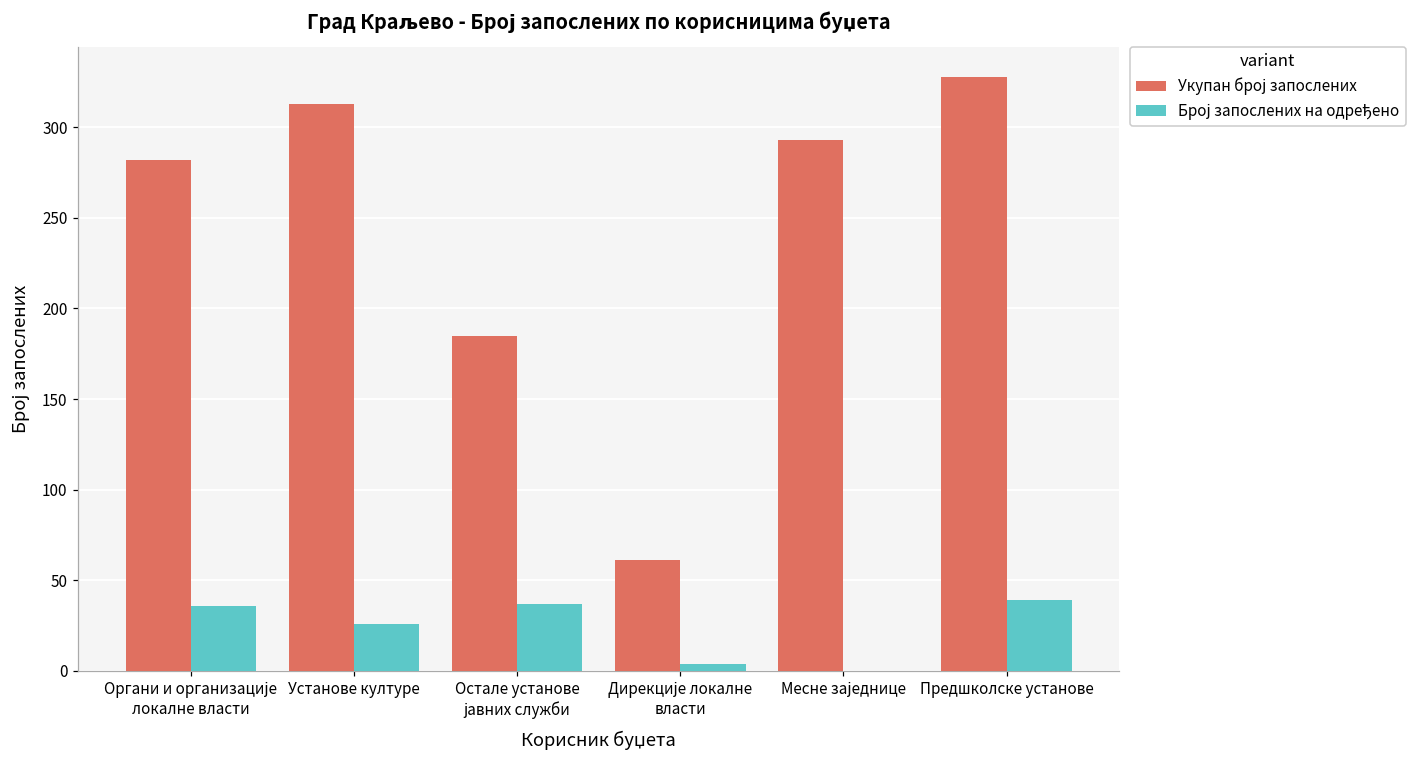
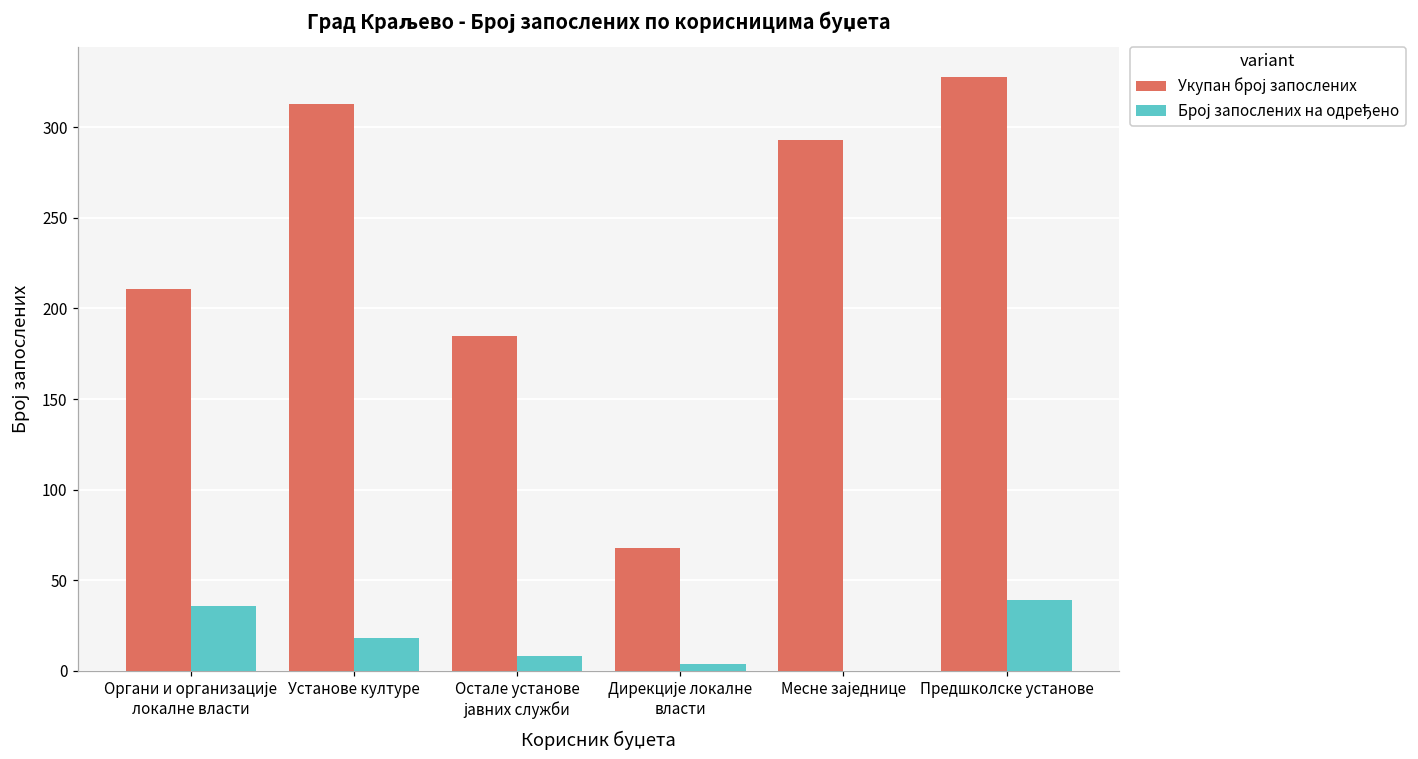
  {
    "Укупан број запослених": {
-     "Органи и организације локалне власти": 282,
+     "Органи и организације локалне власти": 211,
      "Установе културе": 313,
      "Остале установе јавних служби": 185,
-     "Дирекције локалне власти": 61,
+     "Дирекције локалне власти": 68,
      "Месне заједнице": 293,
      "Предшколске установе": 328
    },
    "Број запослених на одређено": {
      "Органи и организације локалне власти": 36,
-     "Установе културе": 26,
-     "Остале установе јавних служби": 37,
+     "Установе културе": 18,
+     "Остале установе јавних служби": 8,
      "Дирекције локалне власти": 4,
      "Месне заједнице": 0,
      "Предшколске установе": 39
    }
  }
